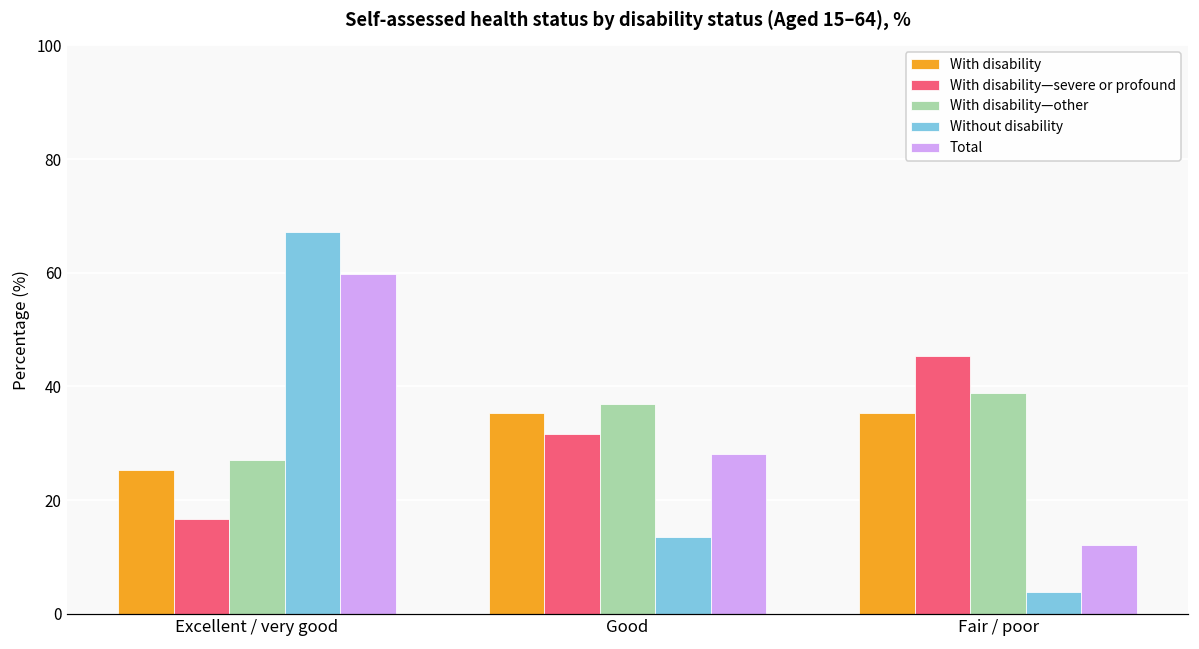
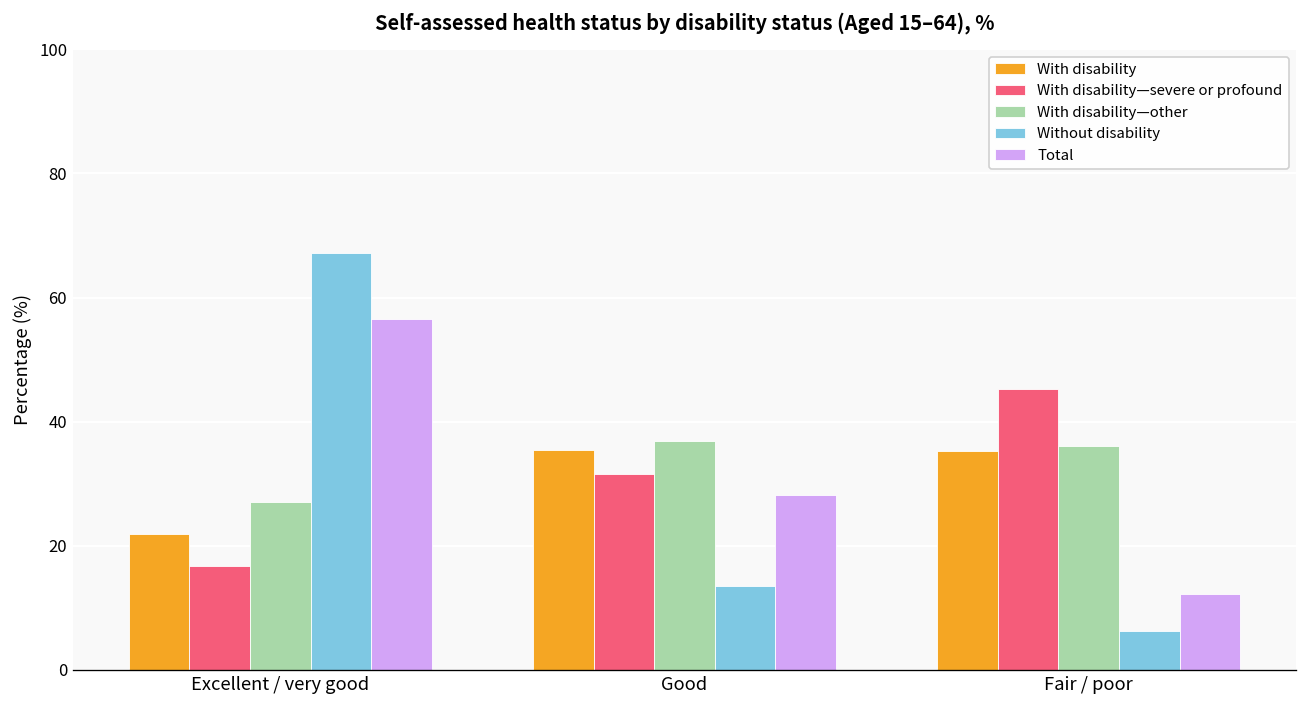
  {
    "With disability": {
-     "Excellent / very good": 25,
+     "Excellent / very good": 22,
      "Good": 35,
      "Fair / poor": 35
    },
    "With disability—severe or profound": {
      "Excellent / very good": 17,
      "Good": 32,
      "Fair / poor": 45
    },
    "With disability—other": {
      "Excellent / very good": 27,
      "Good": 37,
-     "Fair / poor": 39
+     "Fair / poor": 36
    },
    "Without disability": {
      "Excellent / very good": 67,
      "Good": 14,
-     "Fair / poor": 4
+     "Fair / poor": 6
    },
    "Total": {
-     "Excellent / very good": 60,
+     "Excellent / very good": 57,
      "Good": 28,
      "Fair / poor": 12
    }
  }
